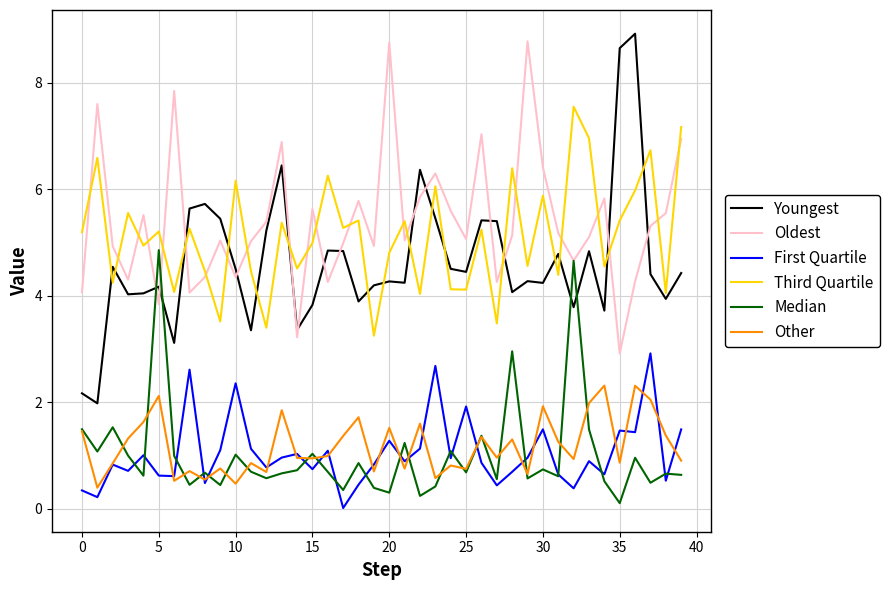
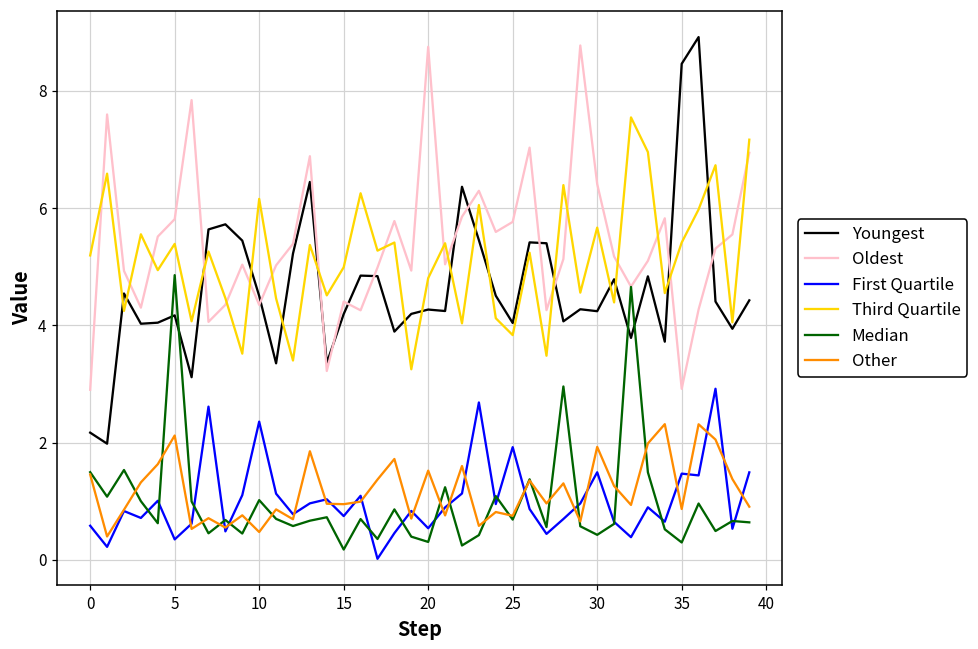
  {
    "Youngest": {
      "0": 2.2,
      "5": 4.2,
      "10": 4.5,
-     "15": 3.8,
+     "15": 4.2,
      "20": 4.3,
-     "25": 4.4,
+     "25": 4.0,
      "30": 4.2,
-     "35": 8.6
+     "35": 8.5
    },
    "Oldest": {
-     "0": 4.1,
-     "5": 3.8,
+     "0": 2.9,
+     "5": 5.8,
      "10": 4.3,
-     "15": 5.6,
+     "15": 4.4,
      "20": 8.8,
-     "25": 5.1,
+     "25": 5.8,
      "30": 6.4,
      "35": 2.9
    },
    "First Quartile": {
-     "0": 0.3,
-     "5": 0.6,
+     "0": 0.6,
+     "5": 0.3,
      "10": 2.4,
      "15": 0.7,
-     "20": 1.3,
+     "20": 0.5,
      "25": 1.9,
      "30": 1.5,
      "35": 1.5
    },
    "Third Quartile": {
      "0": 5.2,
-     "5": 5.2,
+     "5": 5.4,
      "10": 6.2,
      "15": 5.0,
      "20": 4.8,
-     "25": 4.1,
-     "30": 5.9,
+     "25": 3.8,
+     "30": 5.7,
      "35": 5.4
    },
    "Median": {
      "5": 4.9,
      "10": 1.0,
-     "15": 1.0,
+     "15": 0.2,
      "20": 0.3,
      "25": 0.7,
-     "30": 0.7,
-     "35": 0.1
+     "30": 0.4,
+     "35": 0.3
    },
    "Other": {
      "5": 2.1,
      "10": 0.5,
      "15": 0.9,
      "20": 1.5,
      "25": 0.8,
      "30": 1.9,
      "35": 0.9
    }
  }
